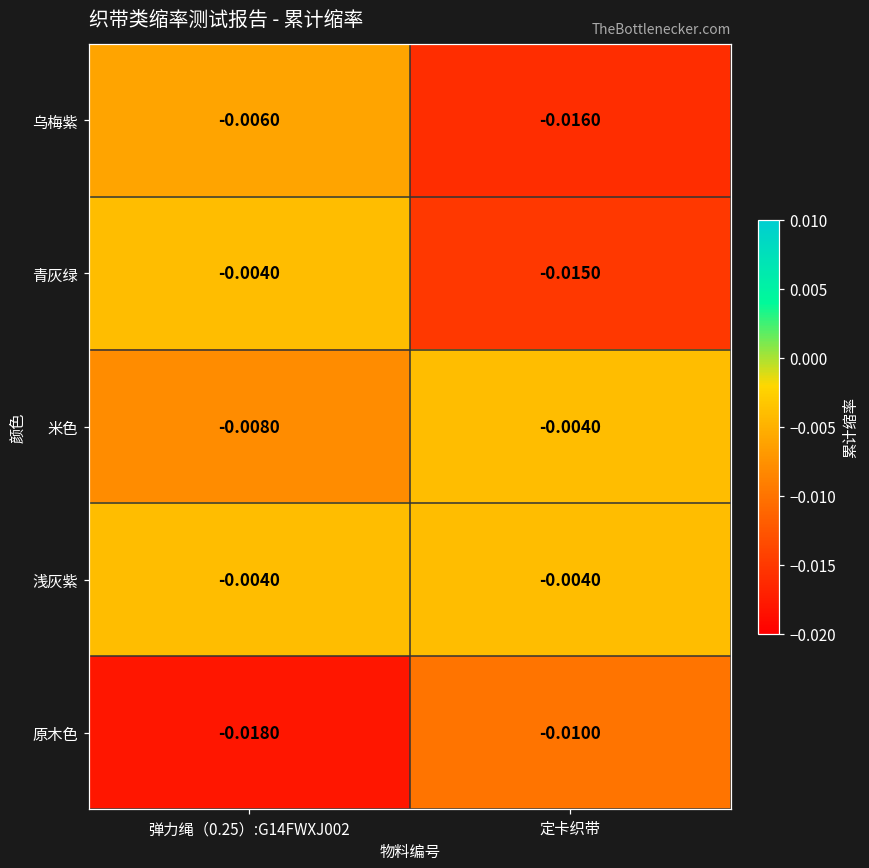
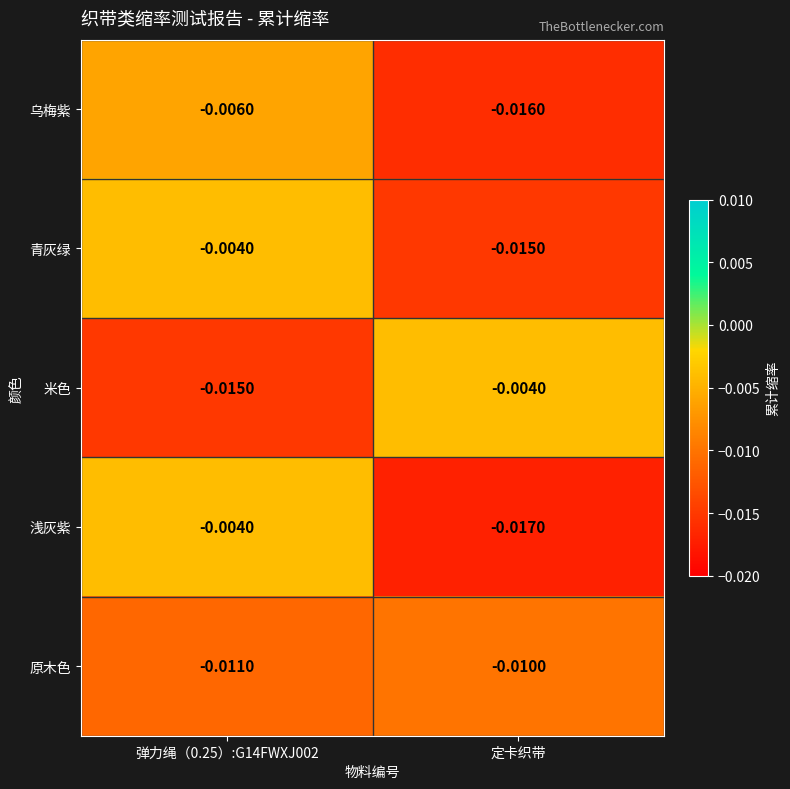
  {
    "乌梅紫": {
      "弹力绳（0.25）:G14FWXJ002": -0.0060,
      "定卡织带": -0.0160
    },
    "青灰绿": {
      "弹力绳（0.25）:G14FWXJ002": -0.0040,
      "定卡织带": -0.0150
    },
    "米色": {
-     "弹力绳（0.25）:G14FWXJ002": -0.0080,
+     "弹力绳（0.25）:G14FWXJ002": -0.0150,
      "定卡织带": -0.0040
    },
    "浅灰紫": {
      "弹力绳（0.25）:G14FWXJ002": -0.0040,
-     "定卡织带": -0.0040
+     "定卡织带": -0.0170
    },
    "原木色": {
-     "弹力绳（0.25）:G14FWXJ002": -0.0180,
+     "弹力绳（0.25）:G14FWXJ002": -0.0110,
      "定卡织带": -0.0100
    }
  }
